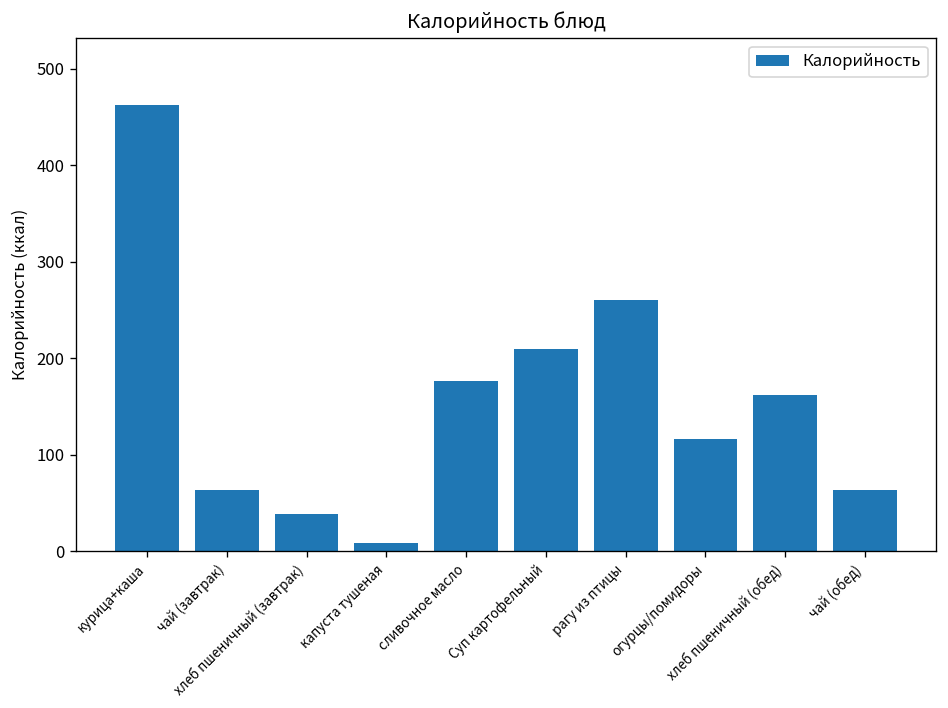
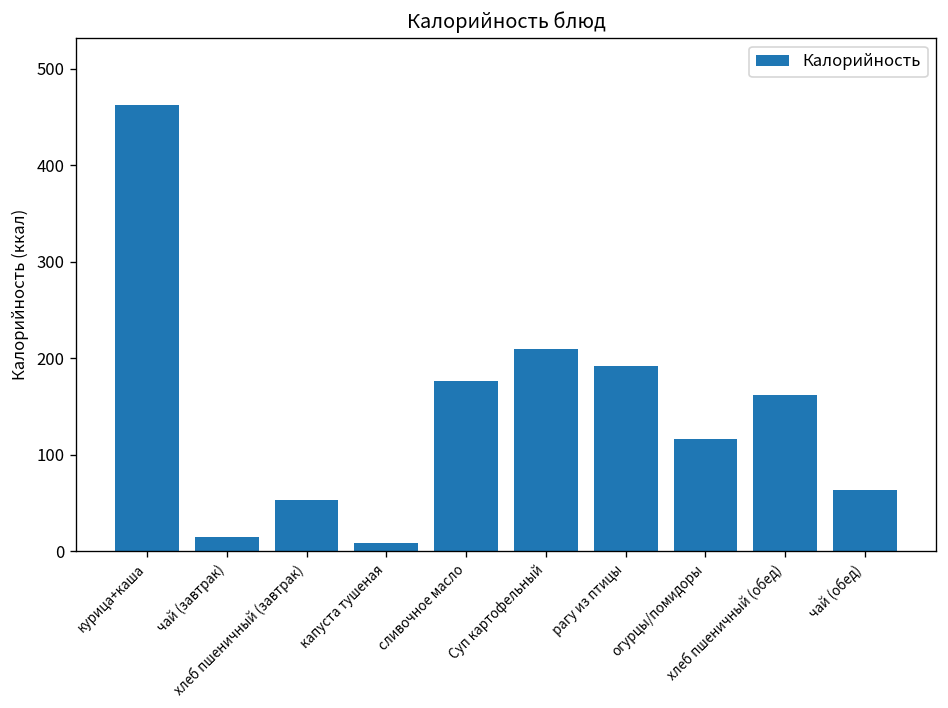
  {
    "курица+каша": 460,
-   "чай (завтрак)": 60,
-   "хлеб пшеничный (завтрак)": 40,
+   "чай (завтрак)": 20,
+   "хлеб пшеничный (завтрак)": 50,
    "капуста тушеная": 10,
    "сливочное масло": 180,
    "Суп картофельный": 210,
-   "рагу из птицы": 260,
+   "рагу из птицы": 190,
    "огурцы/помидоры": 120,
    "хлеб пшеничный (обед)": 160,
    "чай (обед)": 60
  }
